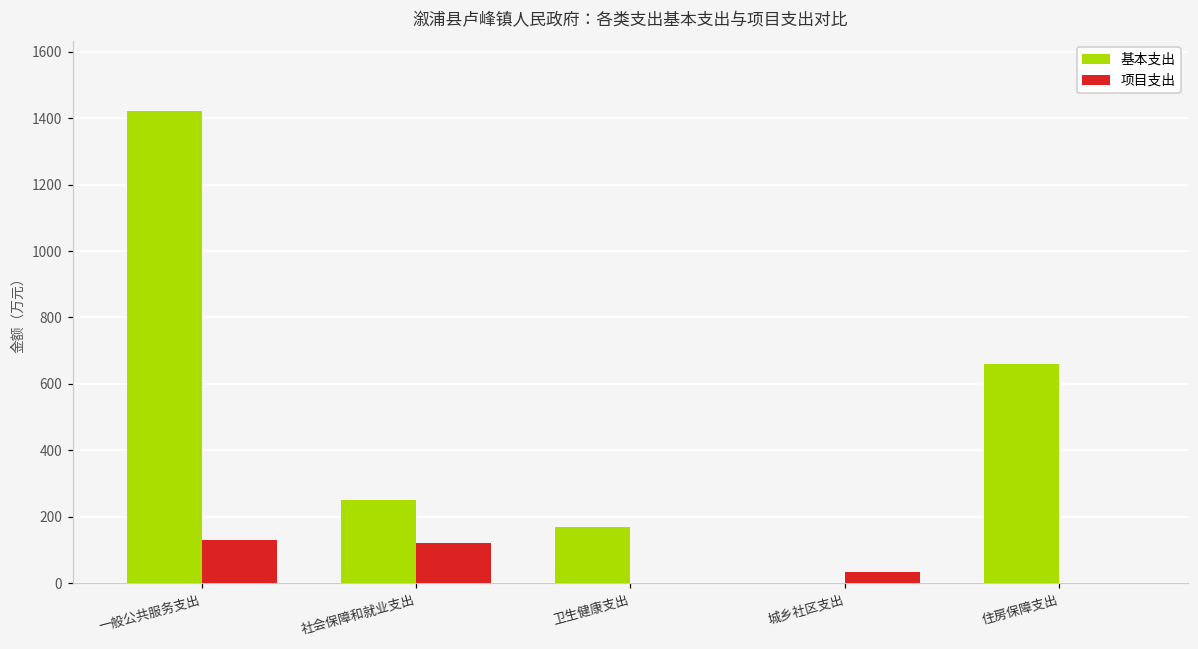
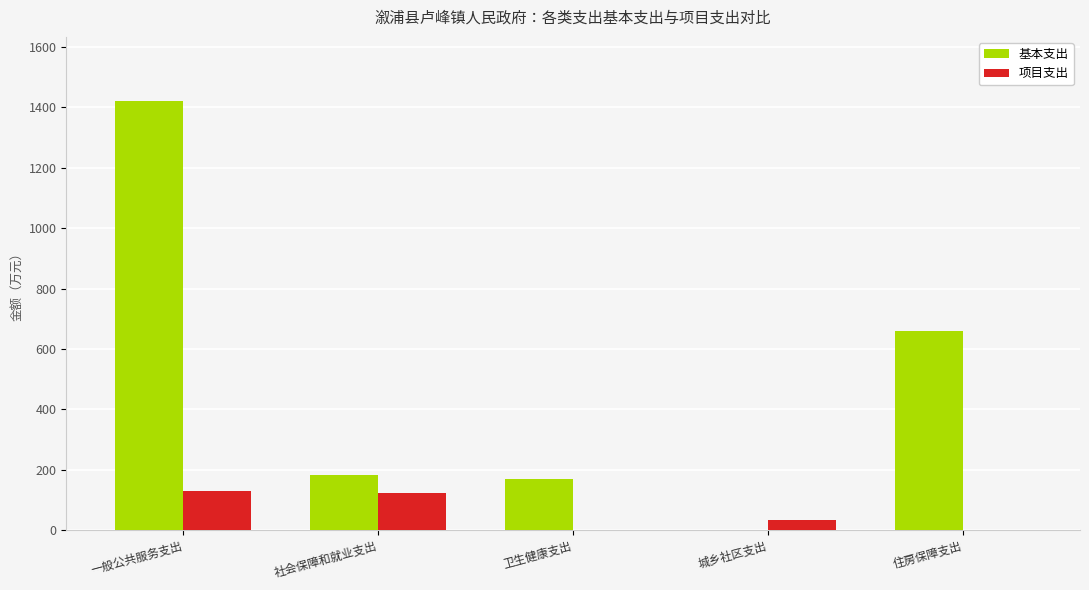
  {
    "基本支出": {
      "一般公共服务支出": 1420,
-     "社会保障和就业支出": 250,
+     "社会保障和就业支出": 180,
      "卫生健康支出": 170,
      "城乡社区支出": 0,
      "住房保障支出": 660
    },
    "项目支出": {
      "一般公共服务支出": 130,
      "社会保障和就业支出": 120,
      "卫生健康支出": 0,
      "城乡社区支出": 30,
      "住房保障支出": 0
    }
  }
